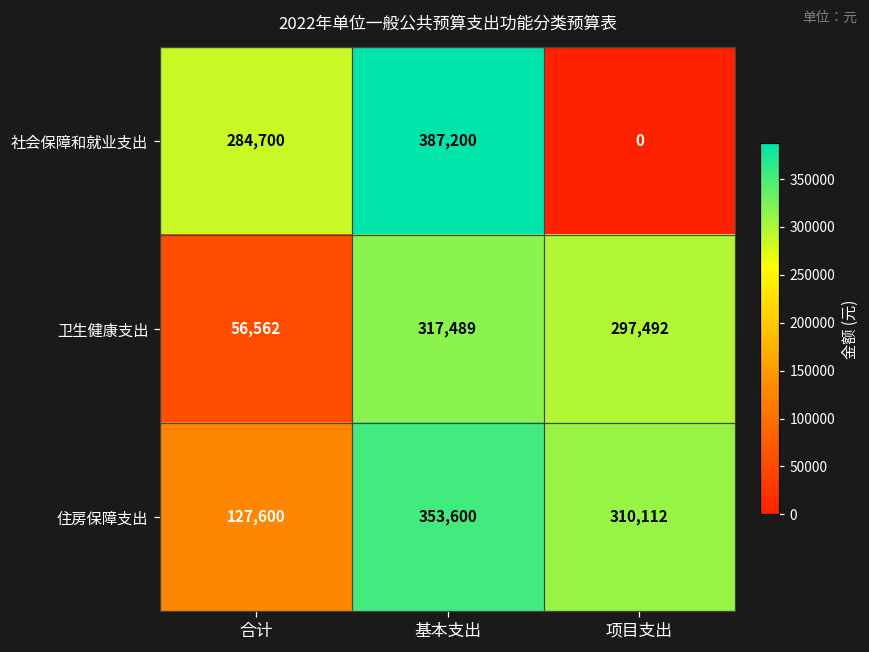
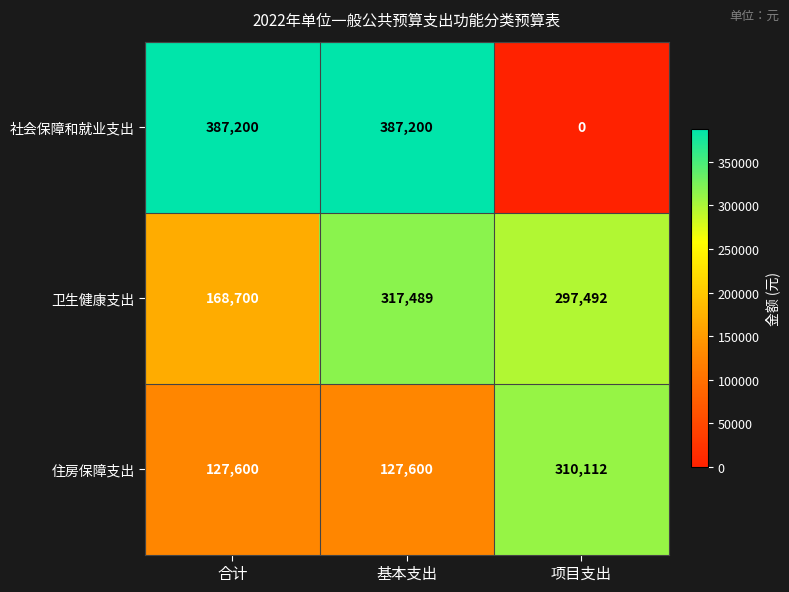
  {
    "社会保障和就业支出": {
-     "合计": "284,700",
+     "合计": "387,200",
      "基本支出": "387,200",
      "项目支出": "0"
    },
    "卫生健康支出": {
-     "合计": "56,562",
+     "合计": "168,700",
      "基本支出": "317,489",
      "项目支出": "297,492"
    },
    "住房保障支出": {
      "合计": "127,600",
-     "基本支出": "353,600",
+     "基本支出": "127,600",
      "项目支出": "310,112"
    }
  }
